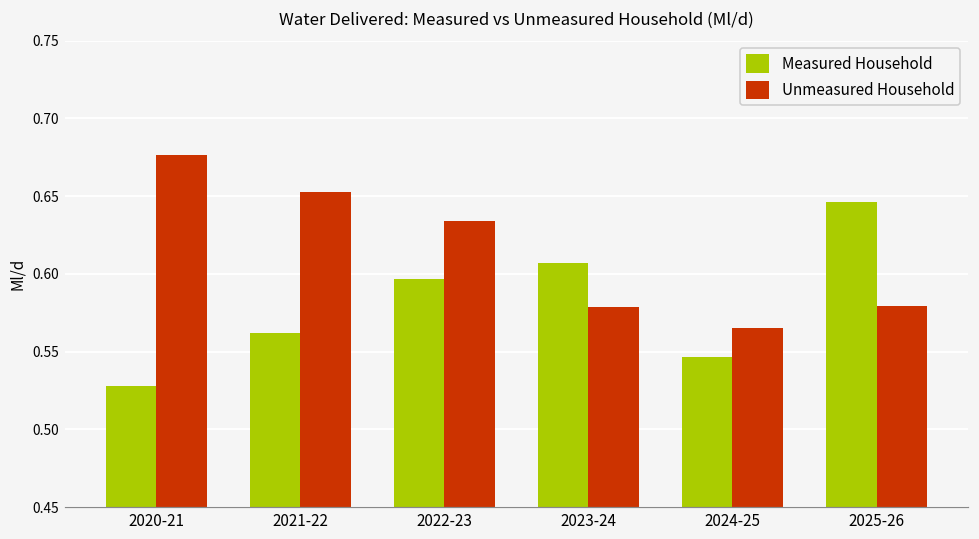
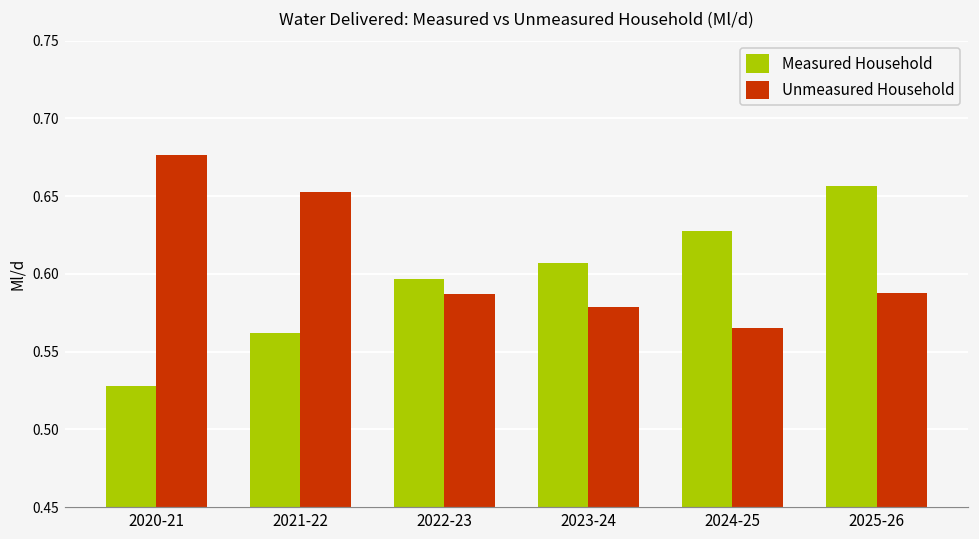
  {
    "Measured Household": {
      "2020-21": 0.528,
      "2021-22": 0.562,
      "2022-23": 0.597,
      "2023-24": 0.607,
-     "2024-25": 0.547,
-     "2025-26": 0.646
+     "2024-25": 0.628,
+     "2025-26": 0.656
    },
    "Unmeasured Household": {
      "2020-21": 0.676,
      "2021-22": 0.653,
-     "2022-23": 0.634,
+     "2022-23": 0.587,
      "2023-24": 0.579,
      "2024-25": 0.565,
-     "2025-26": 0.579
+     "2025-26": 0.588
    }
  }
